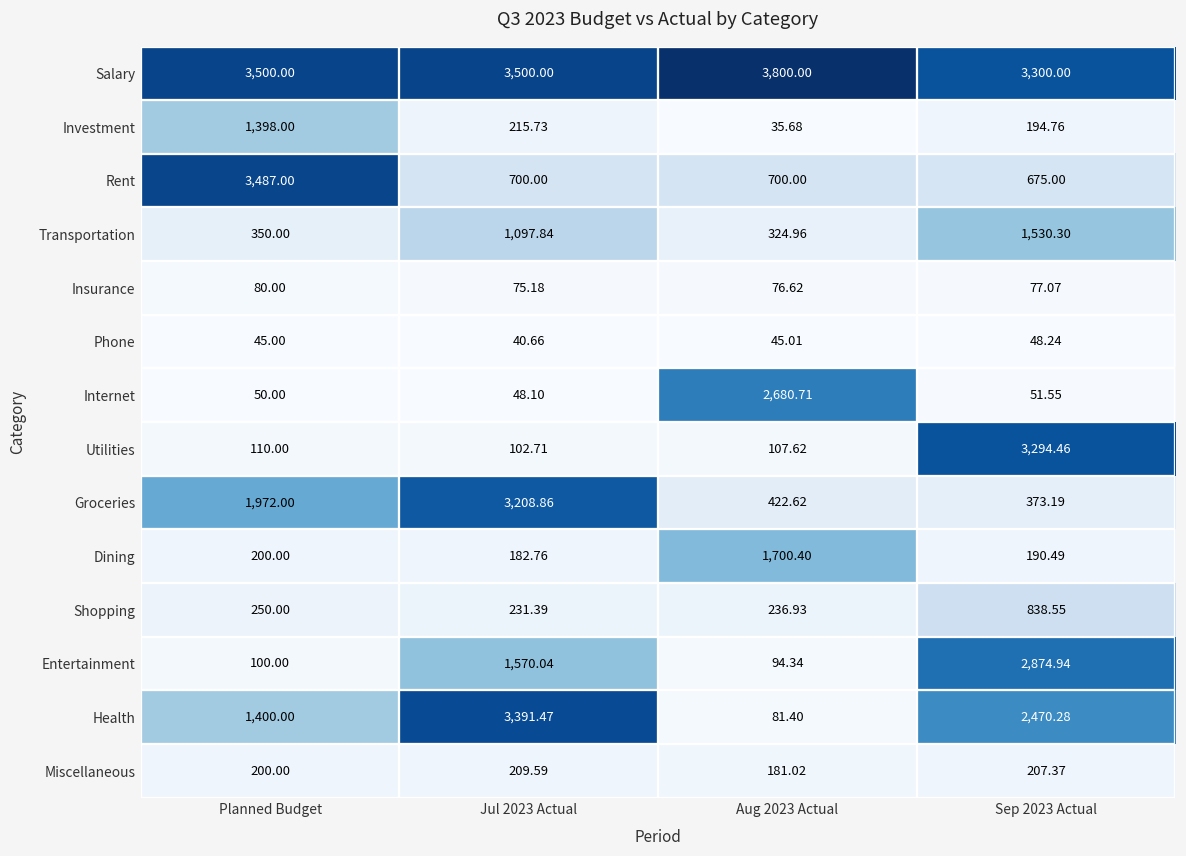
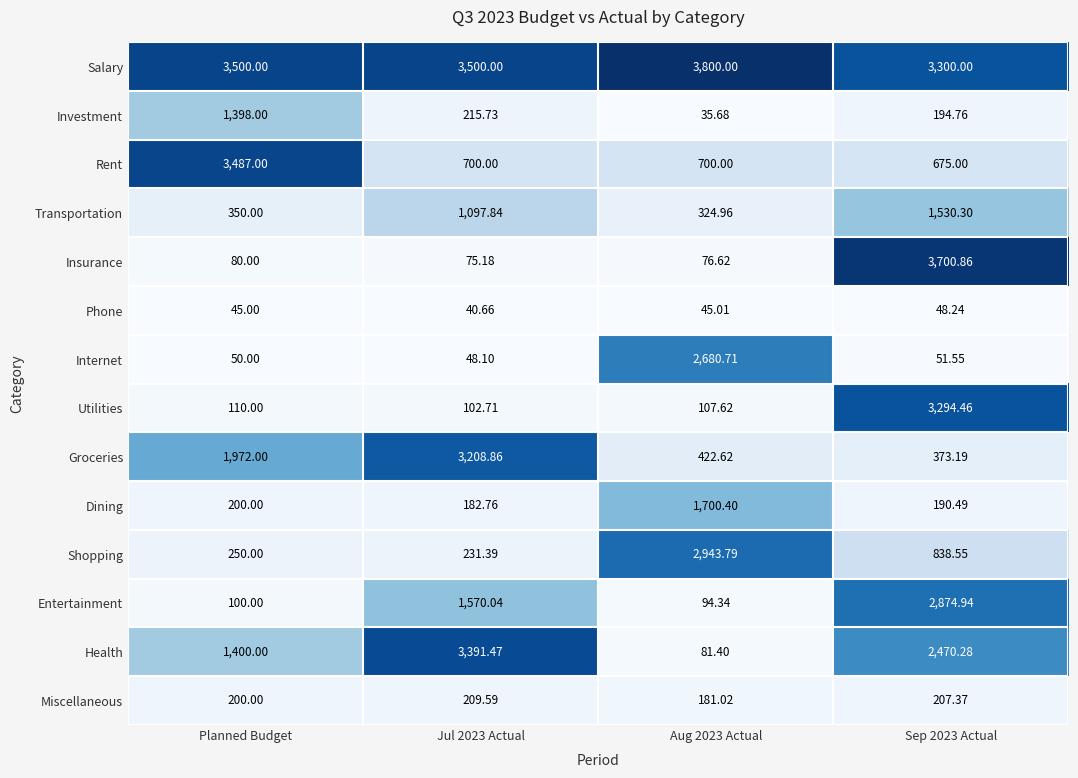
  {
    "Salary": {
      "Planned Budget": "3,500.00",
      "Jul 2023 Actual": "3,500.00",
      "Aug 2023 Actual": "3,800.00",
      "Sep 2023 Actual": "3,300.00"
    },
    "Investment": {
      "Planned Budget": "1,398.00",
      "Jul 2023 Actual": "215.73",
      "Aug 2023 Actual": "35.68",
      "Sep 2023 Actual": "194.76"
    },
    "Rent": {
      "Planned Budget": "3,487.00",
      "Jul 2023 Actual": "700.00",
      "Aug 2023 Actual": "700.00",
      "Sep 2023 Actual": "675.00"
    },
    "Transportation": {
      "Planned Budget": "350.00",
      "Jul 2023 Actual": "1,097.84",
      "Aug 2023 Actual": "324.96",
      "Sep 2023 Actual": "1,530.30"
    },
    "Insurance": {
      "Planned Budget": "80.00",
      "Jul 2023 Actual": "75.18",
      "Aug 2023 Actual": "76.62",
-     "Sep 2023 Actual": "77.07"
+     "Sep 2023 Actual": "3,700.86"
    },
    "Phone": {
      "Planned Budget": "45.00",
      "Jul 2023 Actual": "40.66",
      "Aug 2023 Actual": "45.01",
      "Sep 2023 Actual": "48.24"
    },
    "Internet": {
      "Planned Budget": "50.00",
      "Jul 2023 Actual": "48.10",
      "Aug 2023 Actual": "2,680.71",
      "Sep 2023 Actual": "51.55"
    },
    "Utilities": {
      "Planned Budget": "110.00",
      "Jul 2023 Actual": "102.71",
      "Aug 2023 Actual": "107.62",
      "Sep 2023 Actual": "3,294.46"
    },
    "Groceries": {
      "Planned Budget": "1,972.00",
      "Jul 2023 Actual": "3,208.86",
      "Aug 2023 Actual": "422.62",
      "Sep 2023 Actual": "373.19"
    },
    "Dining": {
      "Planned Budget": "200.00",
      "Jul 2023 Actual": "182.76",
      "Aug 2023 Actual": "1,700.40",
      "Sep 2023 Actual": "190.49"
    },
    "Shopping": {
      "Planned Budget": "250.00",
      "Jul 2023 Actual": "231.39",
-     "Aug 2023 Actual": "236.93",
+     "Aug 2023 Actual": "2,943.79",
      "Sep 2023 Actual": "838.55"
    },
    "Entertainment": {
      "Planned Budget": "100.00",
      "Jul 2023 Actual": "1,570.04",
      "Aug 2023 Actual": "94.34",
      "Sep 2023 Actual": "2,874.94"
    },
    "Health": {
      "Planned Budget": "1,400.00",
      "Jul 2023 Actual": "3,391.47",
      "Aug 2023 Actual": "81.40",
      "Sep 2023 Actual": "2,470.28"
    },
    "Miscellaneous": {
      "Planned Budget": "200.00",
      "Jul 2023 Actual": "209.59",
      "Aug 2023 Actual": "181.02",
      "Sep 2023 Actual": "207.37"
    }
  }
